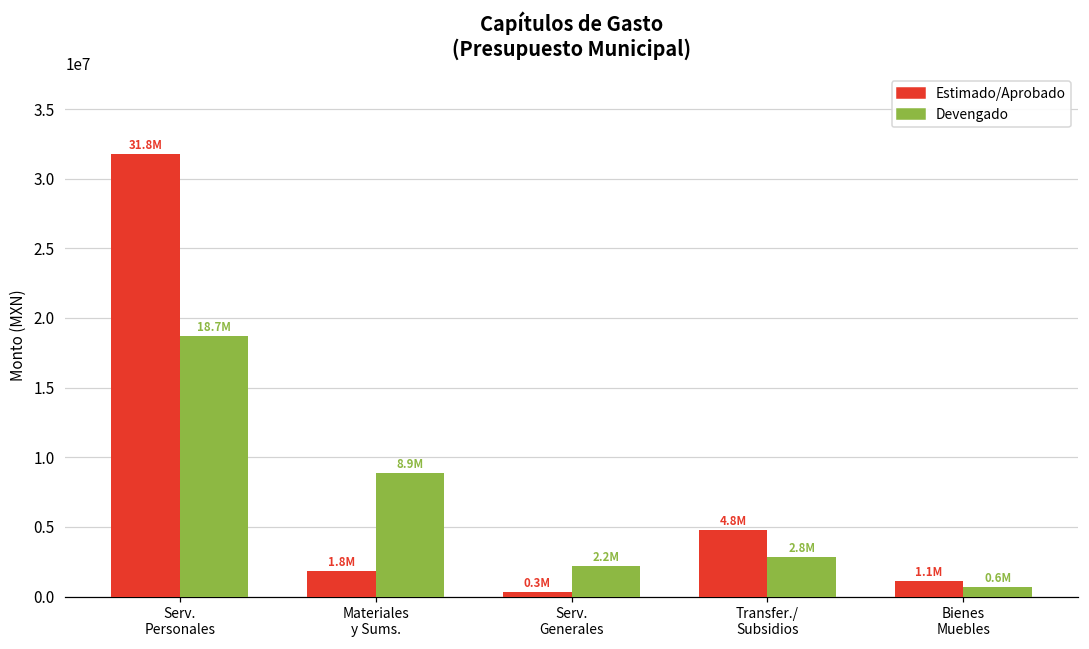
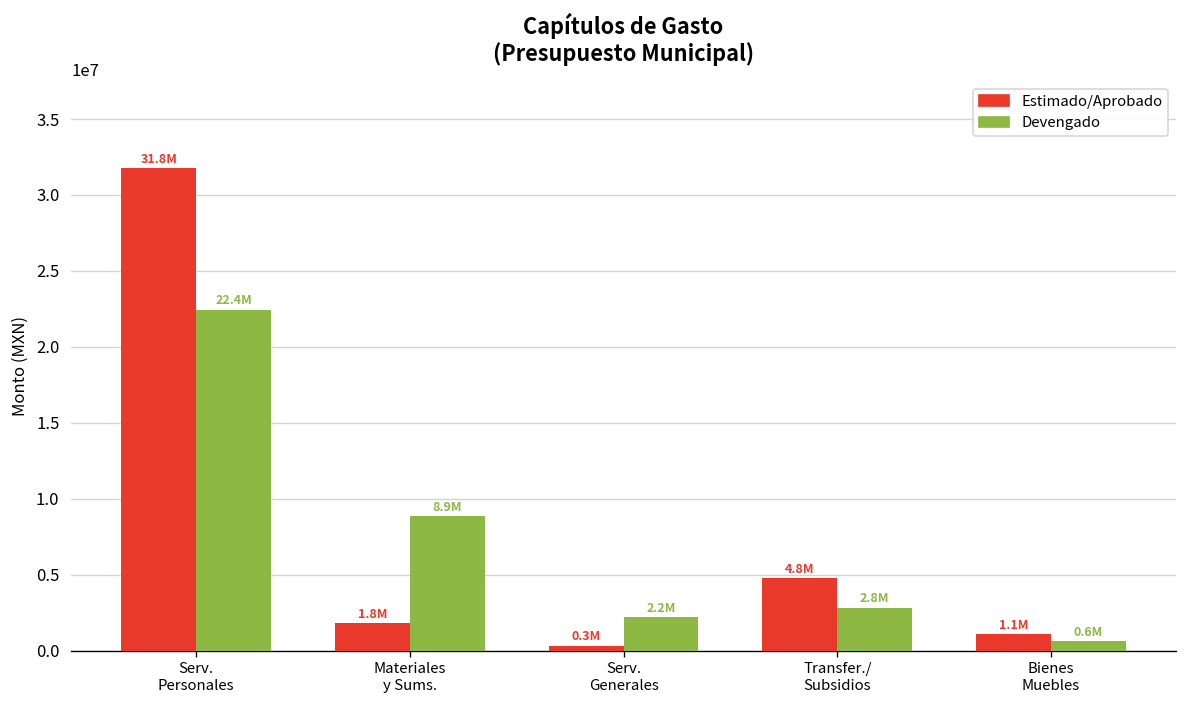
  {
    "Estimado/Aprobado": {
      "Serv. Personales": "31.8M",
      "Materiales y Sums.": "1.8M",
      "Serv. Generales": "0.3M",
      "Transfer./ Subsidios": "4.8M",
      "Bienes Muebles": "1.1M"
    },
    "Devengado": {
-     "Serv. Personales": "18.7M",
+     "Serv. Personales": "22.4M",
      "Materiales y Sums.": "8.9M",
      "Serv. Generales": "2.2M",
      "Transfer./ Subsidios": "2.8M",
      "Bienes Muebles": "0.6M"
    }
  }
